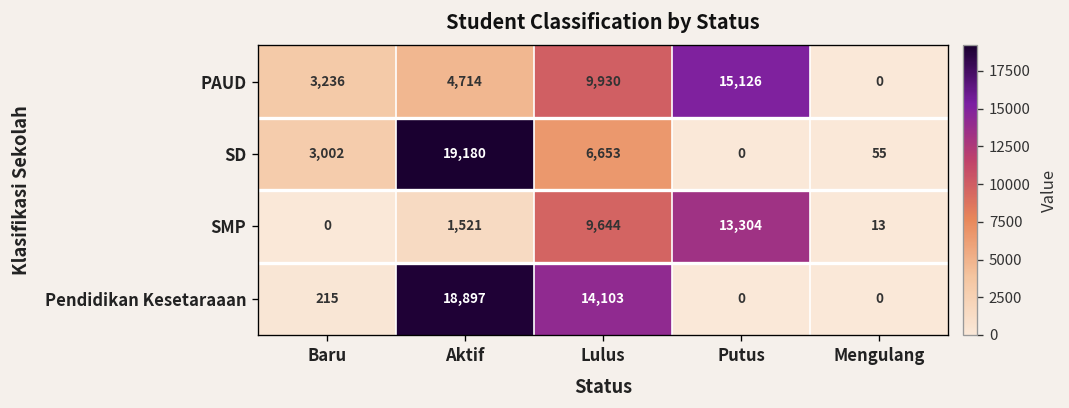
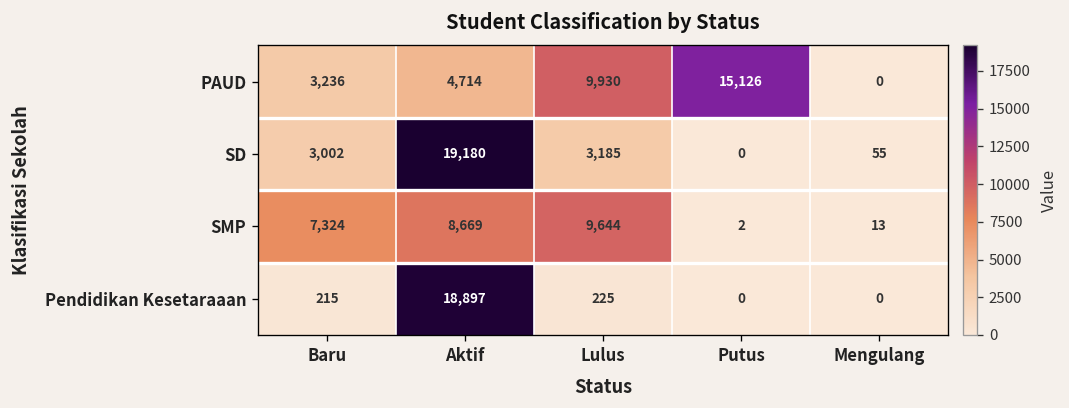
  {
    "PAUD": {
      "Baru": "3,236",
      "Aktif": "4,714",
      "Lulus": "9,930",
      "Putus": "15,126",
      "Mengulang": "0"
    },
    "SD": {
      "Baru": "3,002",
      "Aktif": "19,180",
-     "Lulus": "6,653",
+     "Lulus": "3,185",
      "Putus": "0",
      "Mengulang": "55"
    },
    "SMP": {
-     "Baru": "0",
-     "Aktif": "1,521",
+     "Baru": "7,324",
+     "Aktif": "8,669",
      "Lulus": "9,644",
-     "Putus": "13,304",
+     "Putus": "2",
      "Mengulang": "13"
    },
    "Pendidikan Kesetaraaan": {
      "Baru": "215",
      "Aktif": "18,897",
-     "Lulus": "14,103",
+     "Lulus": "225",
      "Putus": "0",
      "Mengulang": "0"
    }
  }
